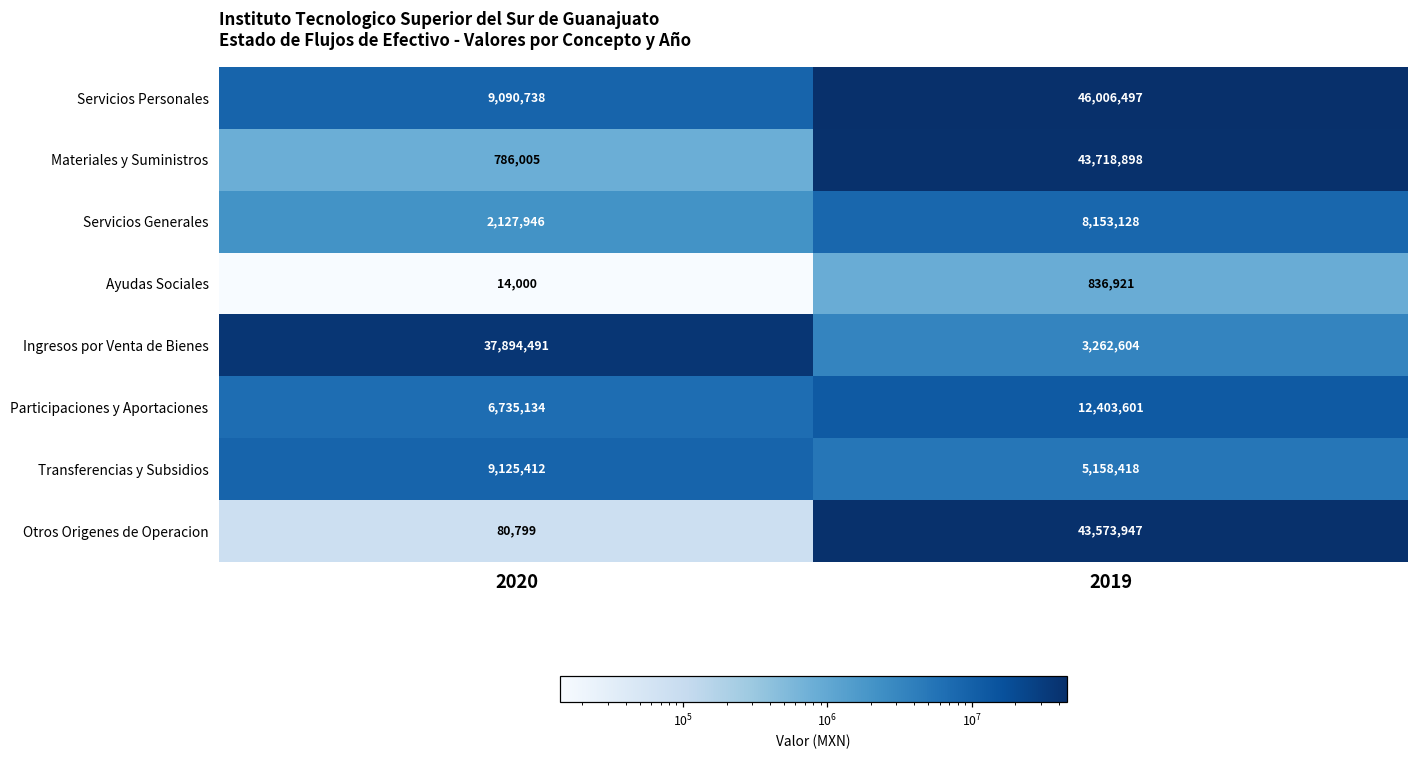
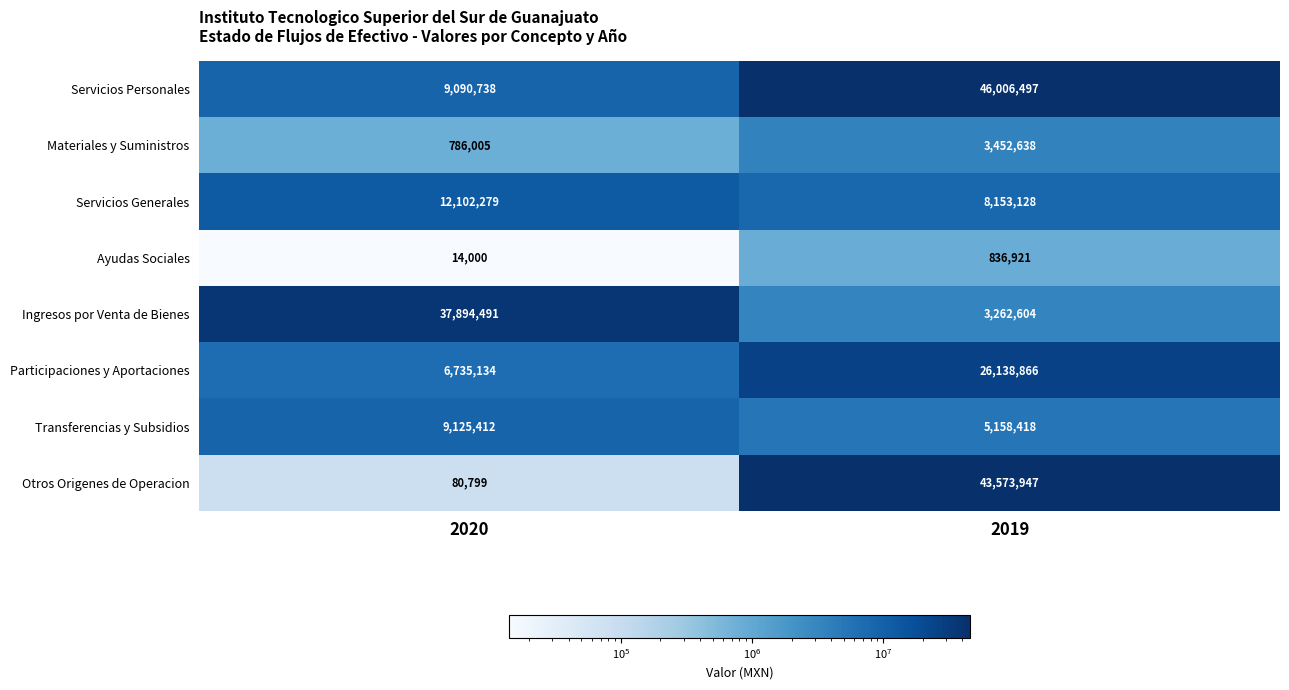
  {
    "Servicios Personales": {
      "2020": "9,090,738",
      "2019": "46,006,497"
    },
    "Materiales y Suministros": {
      "2020": "786,005",
-     "2019": "43,718,898"
+     "2019": "3,452,638"
    },
    "Servicios Generales": {
-     "2020": "2,127,946",
+     "2020": "12,102,279",
      "2019": "8,153,128"
    },
    "Ayudas Sociales": {
      "2020": "14,000",
      "2019": "836,921"
    },
    "Ingresos por Venta de Bienes": {
      "2020": "37,894,491",
      "2019": "3,262,604"
    },
    "Participaciones y Aportaciones": {
      "2020": "6,735,134",
-     "2019": "12,403,601"
+     "2019": "26,138,866"
    },
    "Transferencias y Subsidios": {
      "2020": "9,125,412",
      "2019": "5,158,418"
    },
    "Otros Origenes de Operacion": {
      "2020": "80,799",
      "2019": "43,573,947"
    }
  }
